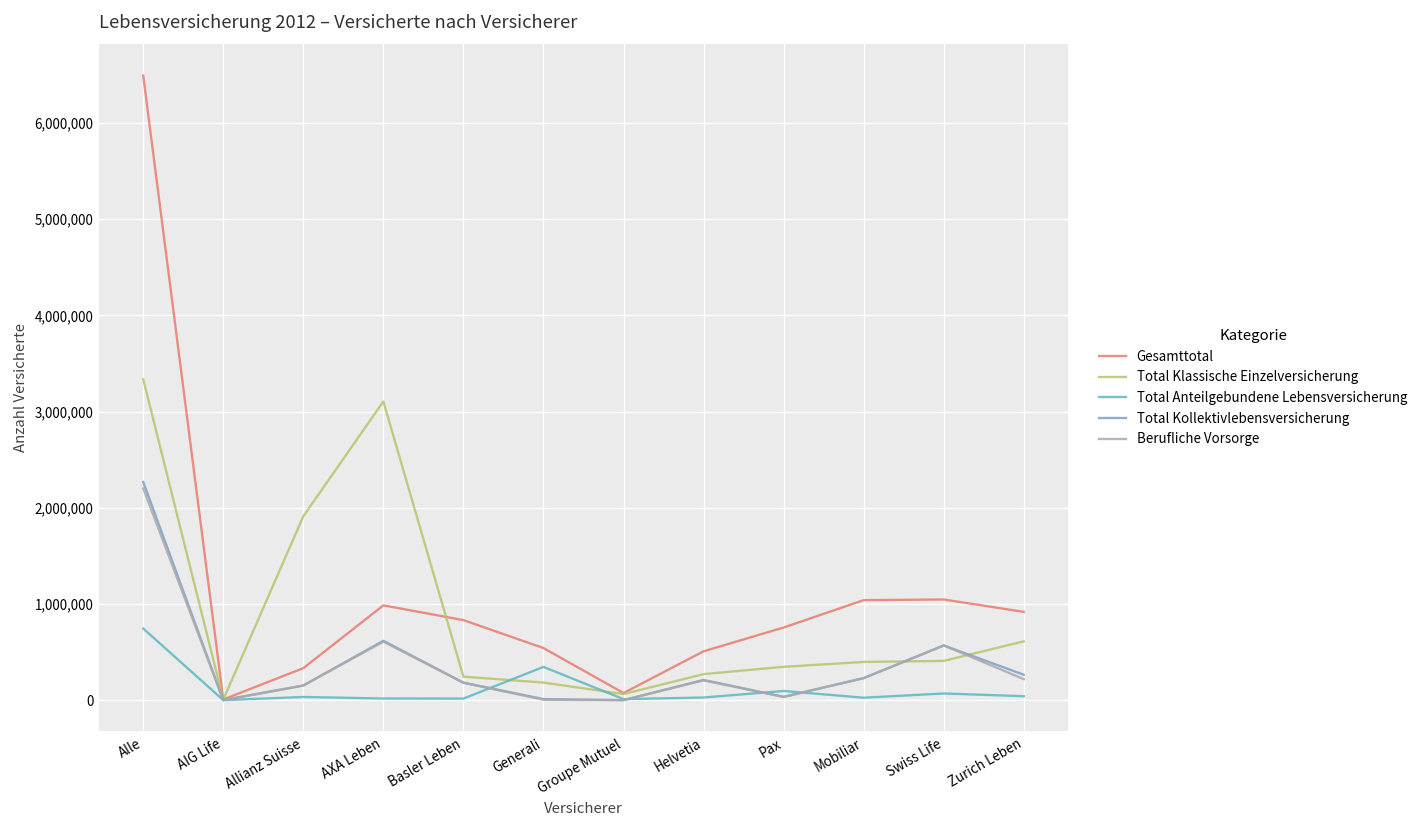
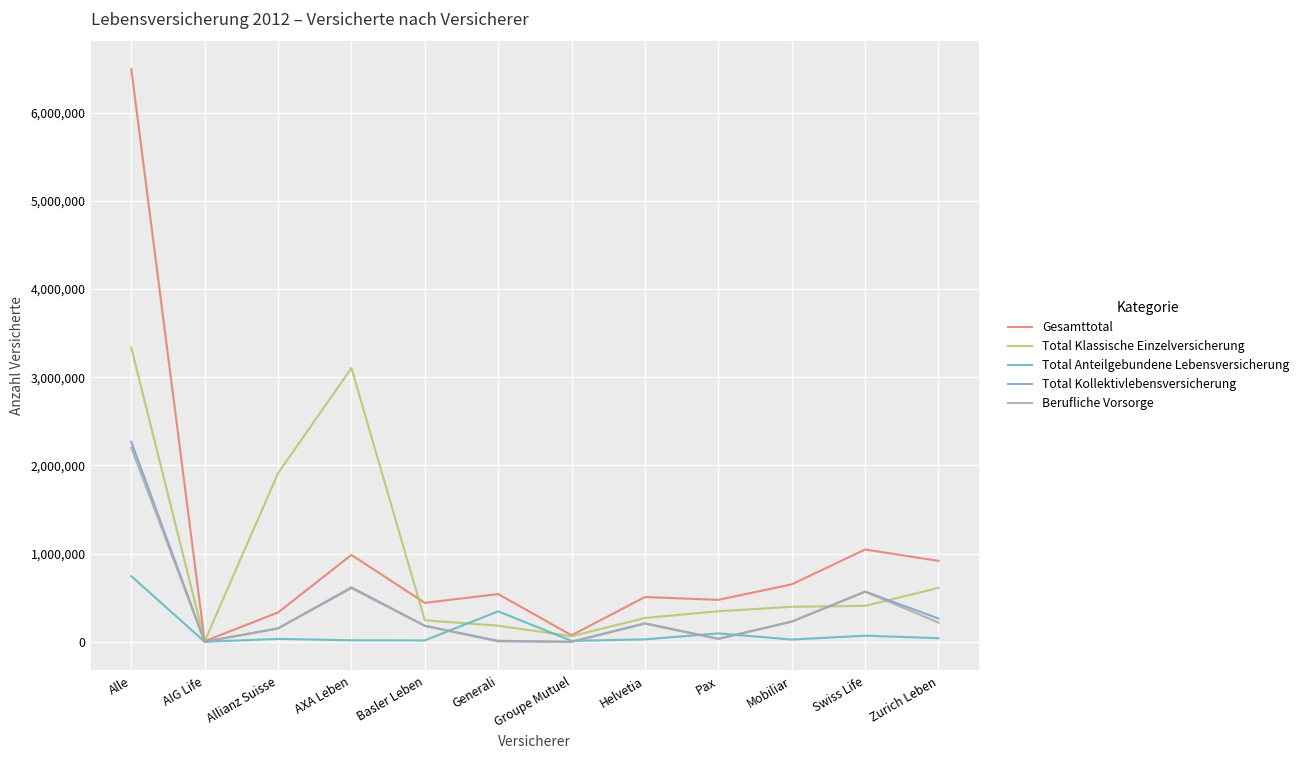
  {
    "Gesamttotal": {
      "Alle": "6,500,000",
      "Allianz Suisse": "300,000",
      "AXA Leben": "1,000,000",
-     "Basler Leben": "800,000",
+     "Basler Leben": "400,000",
      "Generali": "500,000",
      "Helvetia": "500,000",
-     "Pax": "800,000",
-     "Mobiliar": "1,000,000",
+     "Pax": "500,000",
+     "Mobiliar": "700,000",
      "Swiss Life": "1,000,000",
      "Zurich Leben": "900,000"
    },
    "Total Klassische Einzelversicherung": {
      "Alle": "3,300,000",
      "Allianz Suisse": "1,900,000",
      "AXA Leben": "3,100,000",
      "Basler Leben": "200,000",
      "Generali": "200,000",
      "Helvetia": "300,000",
      "Pax": "300,000",
      "Mobiliar": "400,000",
      "Swiss Life": "400,000",
      "Zurich Leben": "600,000"
    }
  }
